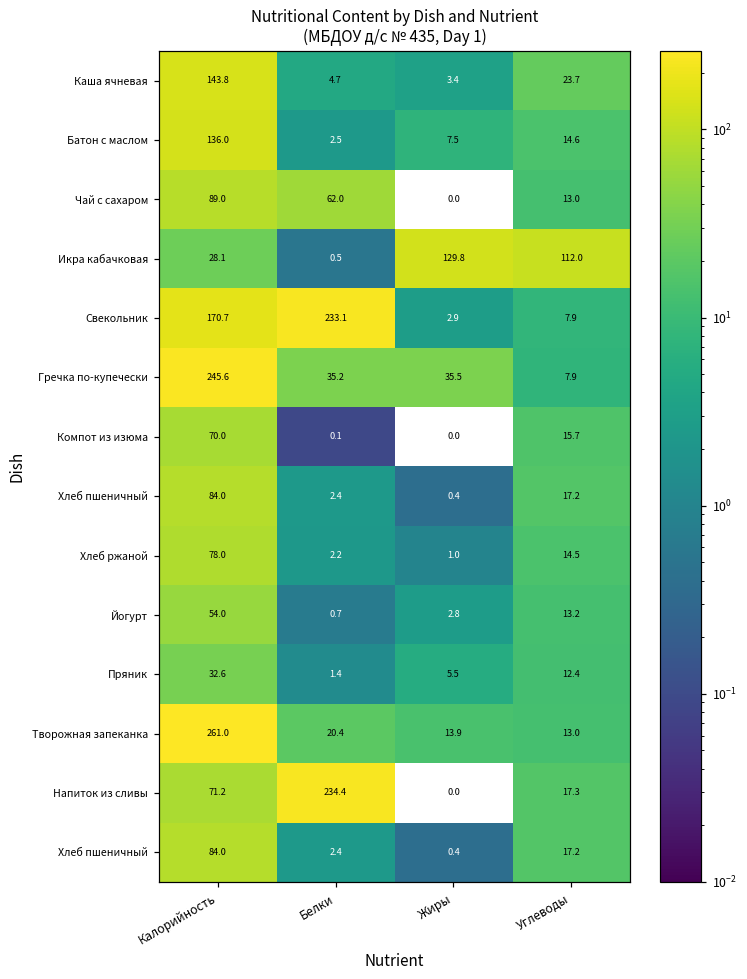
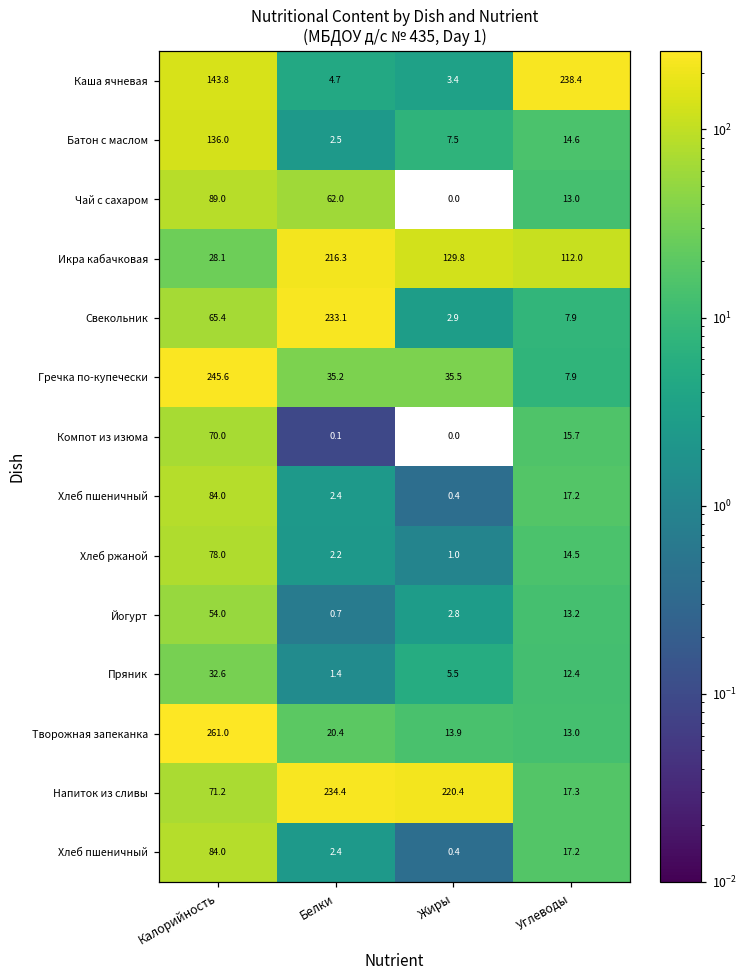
  {
    "Каша ячневая": {
      "Калорийность": 143.8,
      "Белки": 4.7,
      "Жиры": 3.4,
-     "Углеводы": 23.7
+     "Углеводы": 238.4
    },
    "Батон с маслом": {
      "Калорийность": 136.0,
      "Белки": 2.5,
      "Жиры": 7.5,
      "Углеводы": 14.6
    },
    "Чай с сахаром": {
      "Калорийность": 89.0,
      "Белки": 62.0,
      "Жиры": 0.0,
      "Углеводы": 13.0
    },
    "Икра кабачковая": {
      "Калорийность": 28.1,
-     "Белки": 0.5,
+     "Белки": 216.3,
      "Жиры": 129.8,
      "Углеводы": 112.0
    },
    "Свекольник": {
-     "Калорийность": 170.7,
+     "Калорийность": 65.4,
      "Белки": 233.1,
      "Жиры": 2.9,
      "Углеводы": 7.9
    },
    "Гречка по-купечески": {
      "Калорийность": 245.6,
      "Белки": 35.2,
      "Жиры": 35.5,
      "Углеводы": 7.9
    },
    "Компот из изюма": {
      "Калорийность": 70.0,
      "Белки": 0.1,
      "Жиры": 0.0,
      "Углеводы": 15.7
    },
    "Хлеб ржаной": {
      "Калорийность": 78.0,
      "Белки": 2.2,
      "Жиры": 1.0,
      "Углеводы": 14.5
    },
    "Йогурт": {
      "Калорийность": 54.0,
      "Белки": 0.7,
      "Жиры": 2.8,
      "Углеводы": 13.2
    },
    "Пряник": {
      "Калорийность": 32.6,
      "Белки": 1.4,
      "Жиры": 5.5,
      "Углеводы": 12.4
    },
    "Творожная запеканка": {
      "Калорийность": 261.0,
      "Белки": 20.4,
      "Жиры": 13.9,
      "Углеводы": 13.0
    },
    "Напиток из сливы": {
      "Калорийность": 71.2,
      "Белки": 234.4,
-     "Жиры": 0.0,
+     "Жиры": 220.4,
      "Углеводы": 17.3
    }
  }
